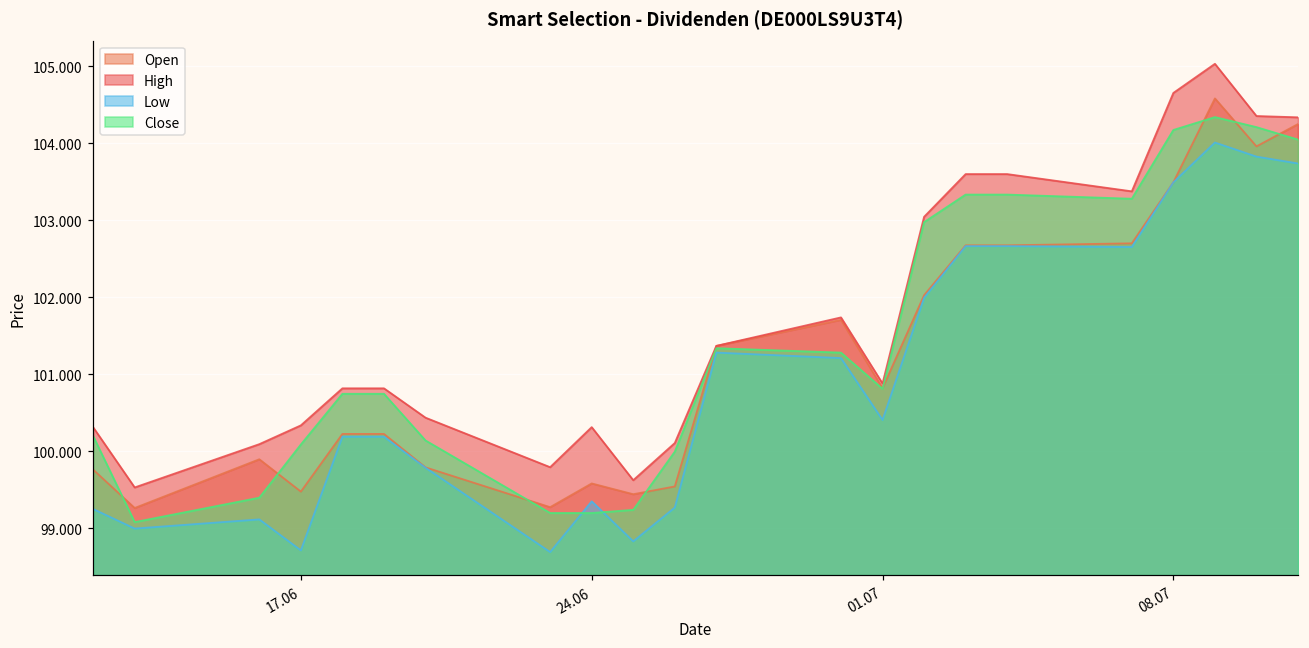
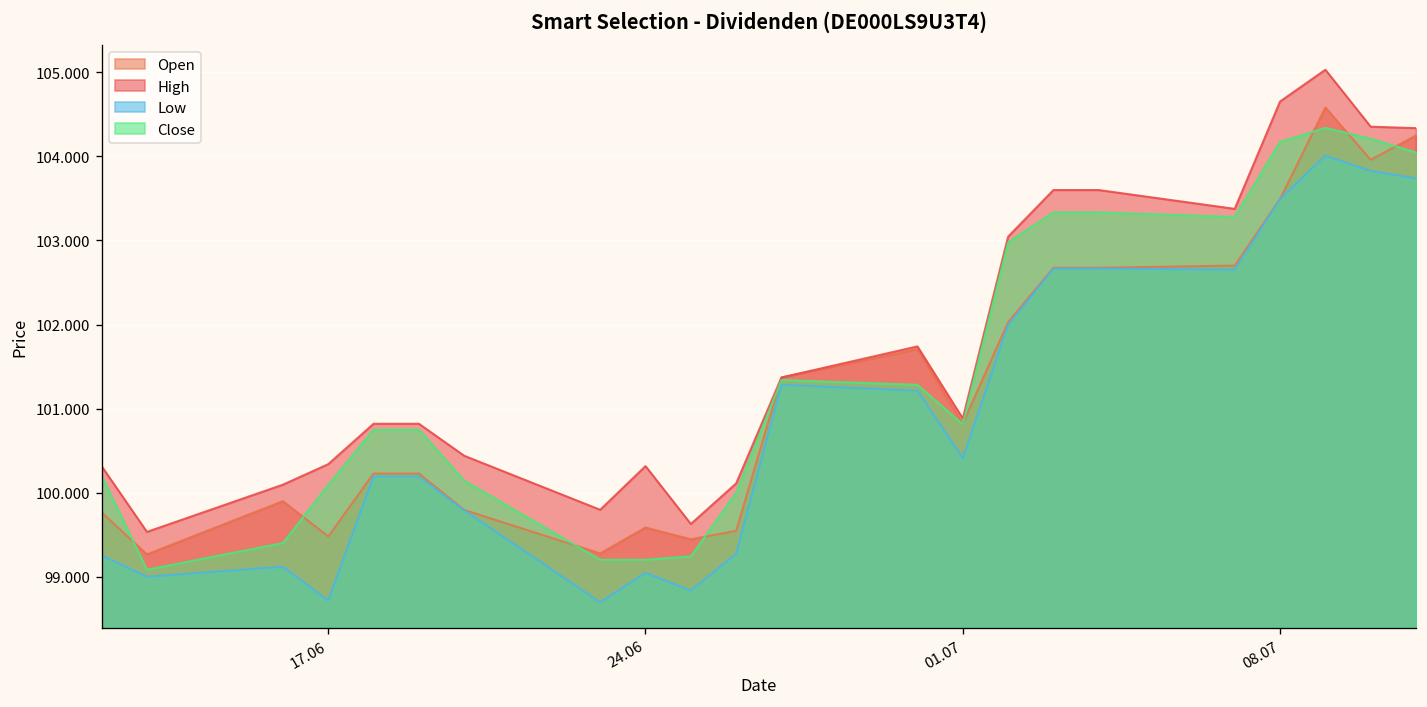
  {
    "Low": {
      "17.06": 98.7,
-     "24.06": 99.4,
+     "24.06": 99.0,
      "01.07": 100.4
    },
    "Close": {
      "17.06": 100.1,
      "24.06": 99.2,
      "08.07": 104.2
    }
  }
